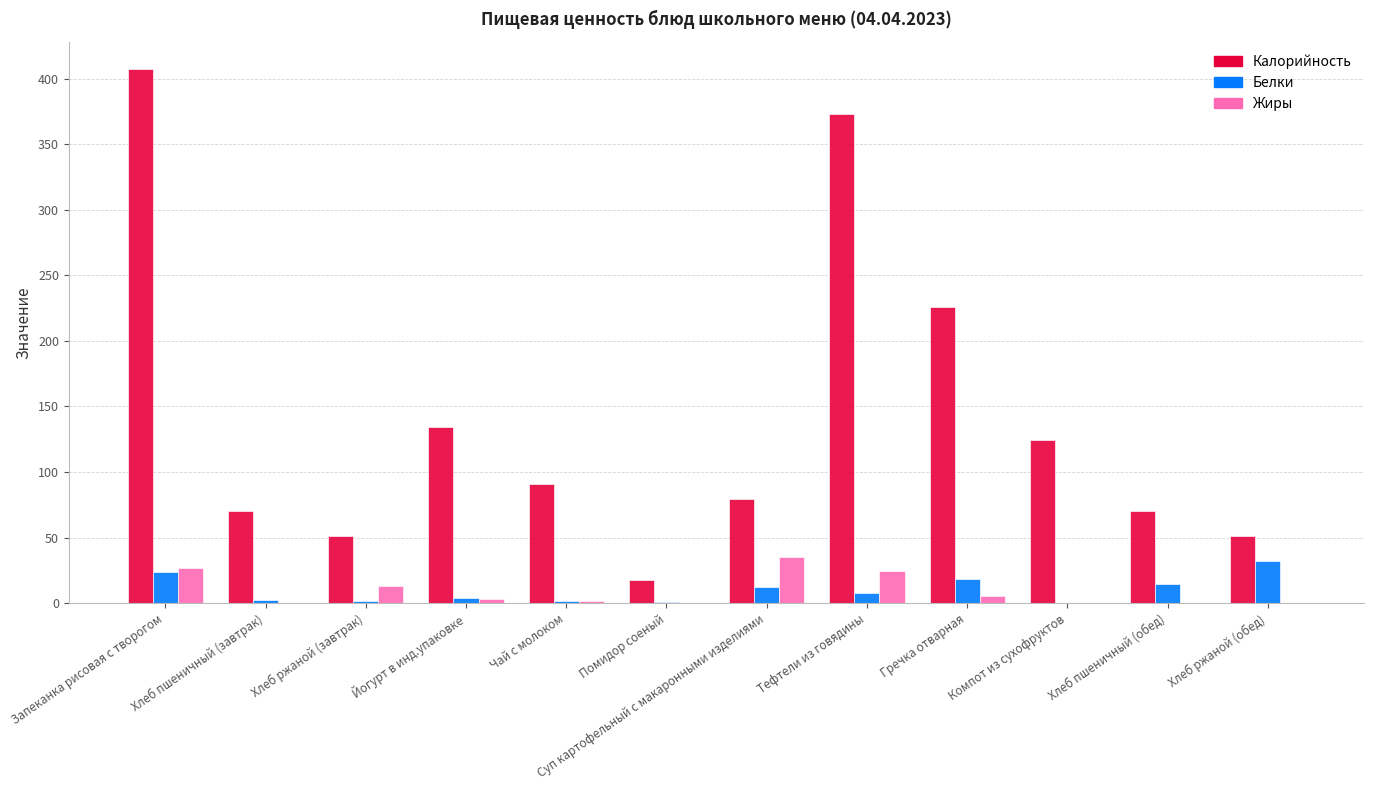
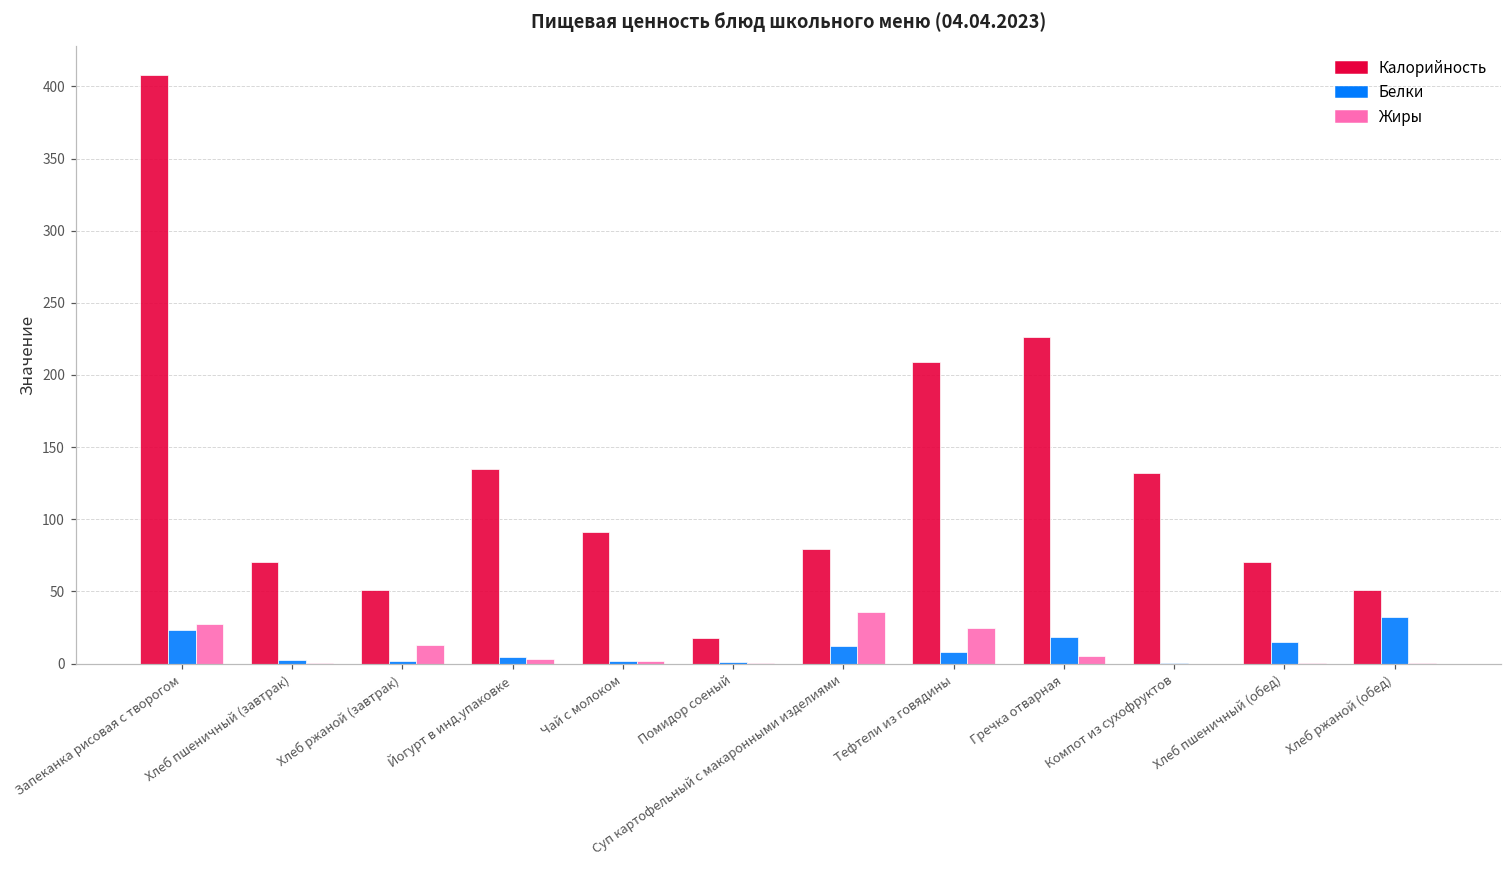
  {
    "Калорийность": {
      "Запеканка рисовая с творогом": 408,
      "Хлеб пшеничный (завтрак)": 70,
      "Хлеб ржаной (завтрак)": 51,
      "Йогурт в инд.упаковке": 134,
      "Чай с молоком": 91,
      "Помидор соеный": 18,
      "Суп картофельный с макаронными изделиями": 80,
-     "Тефтели из говядины": 373,
+     "Тефтели из говядины": 209,
      "Гречка отварная": 226,
-     "Компот из сухофруктов": 124,
+     "Компот из сухофруктов": 132,
      "Хлеб пшеничный (обед)": 70,
      "Хлеб ржаной (обед)": 51
    },
    "Белки": {
      "Запеканка рисовая с творогом": 23,
      "Хлеб пшеничный (завтрак)": 2,
      "Хлеб ржаной (завтрак)": 2,
      "Йогурт в инд.упаковке": 4,
      "Суп картофельный с макаронными изделиями": 12,
      "Тефтели из говядины": 8,
      "Гречка отварная": 18,
      "Хлеб пшеничный (обед)": 15,
      "Хлеб ржаной (обед)": 32
    },
    "Жиры": {
      "Запеканка рисовая с творогом": 27,
      "Хлеб ржаной (завтрак)": 13,
      "Йогурт в инд.упаковке": 3,
      "Суп картофельный с макаронными изделиями": 35,
      "Тефтели из говядины": 25,
      "Гречка отварная": 5,
      "Компот из сухофруктов": 0
    }
  }
